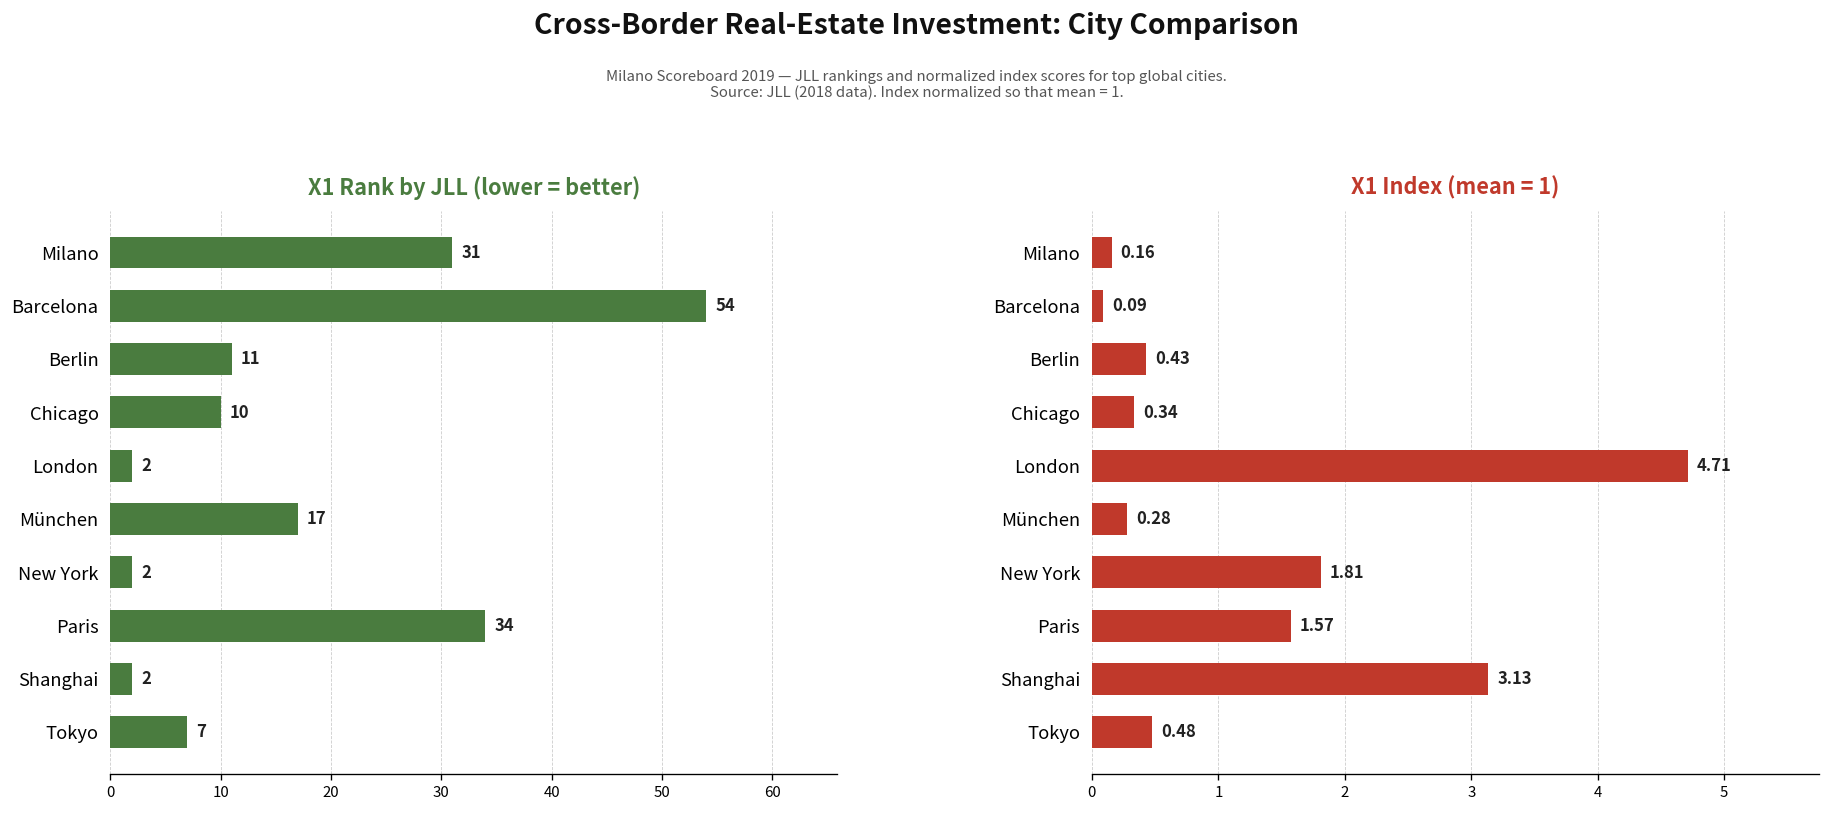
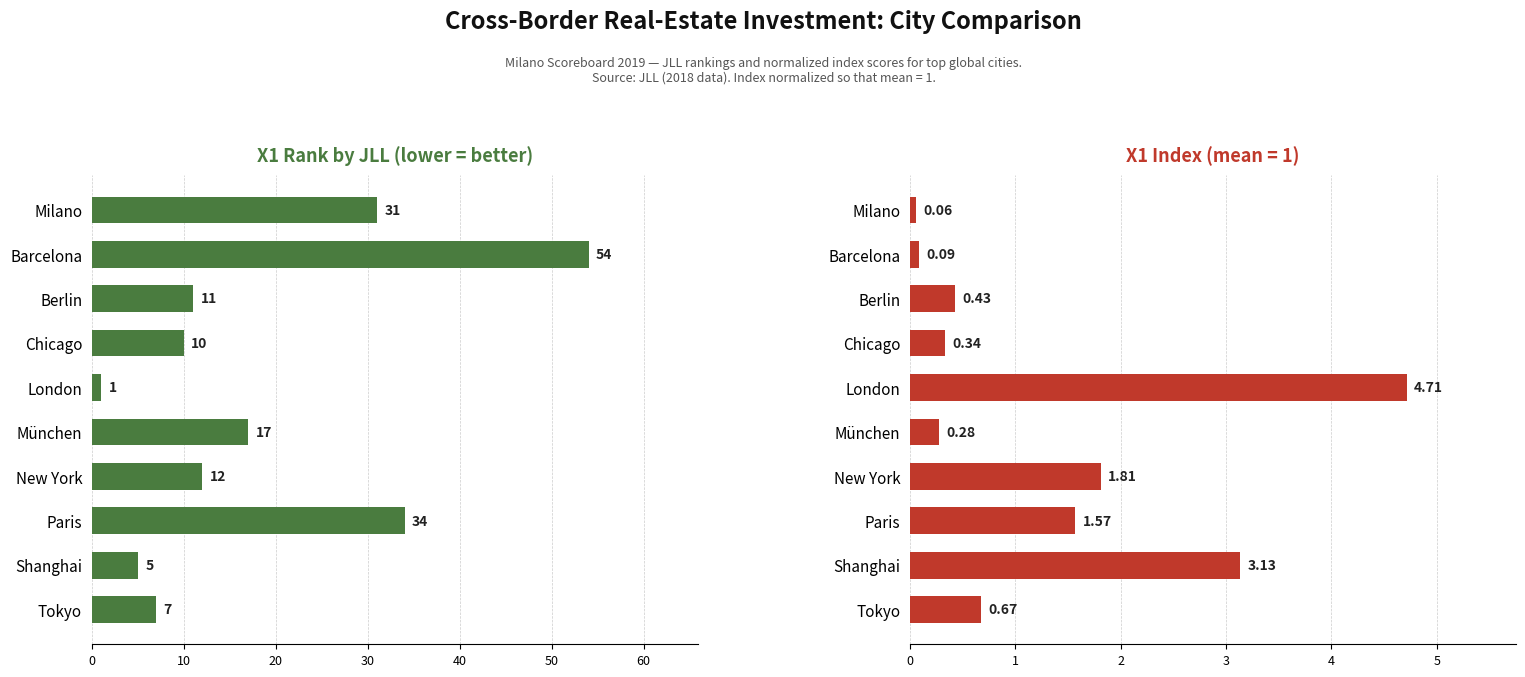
  {
    "X1 Rank by JLL (lower = better)": {
      "Milano": 31,
      "Barcelona": 54,
      "Berlin": 11,
      "Chicago": 10,
-     "London": 2,
+     "London": 1,
      "München": 17,
-     "New York": 2,
+     "New York": 12,
      "Paris": 34,
-     "Shanghai": 2,
+     "Shanghai": 5,
      "Tokyo": 7
    },
    "X1 Index (mean = 1)": {
-     "Milano": 0.16,
+     "Milano": 0.06,
      "Barcelona": 0.09,
      "Berlin": 0.43,
      "Chicago": 0.34,
      "London": 4.71,
      "München": 0.28,
      "New York": 1.81,
      "Paris": 1.57,
      "Shanghai": 3.13,
-     "Tokyo": 0.48
+     "Tokyo": 0.67
    }
  }
